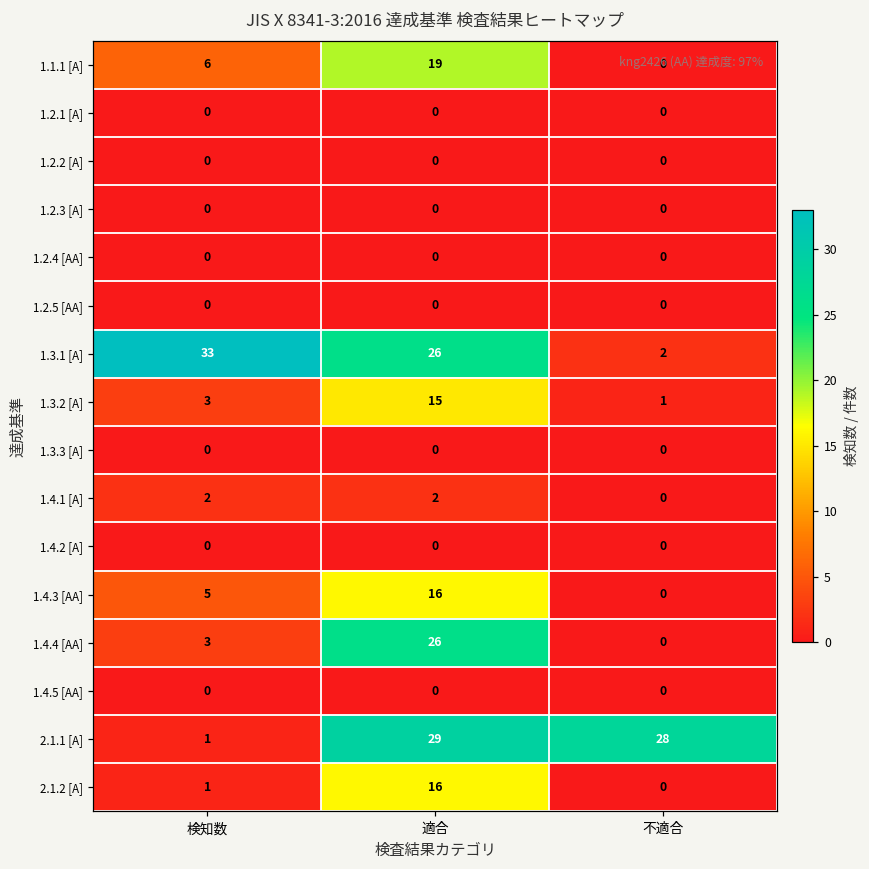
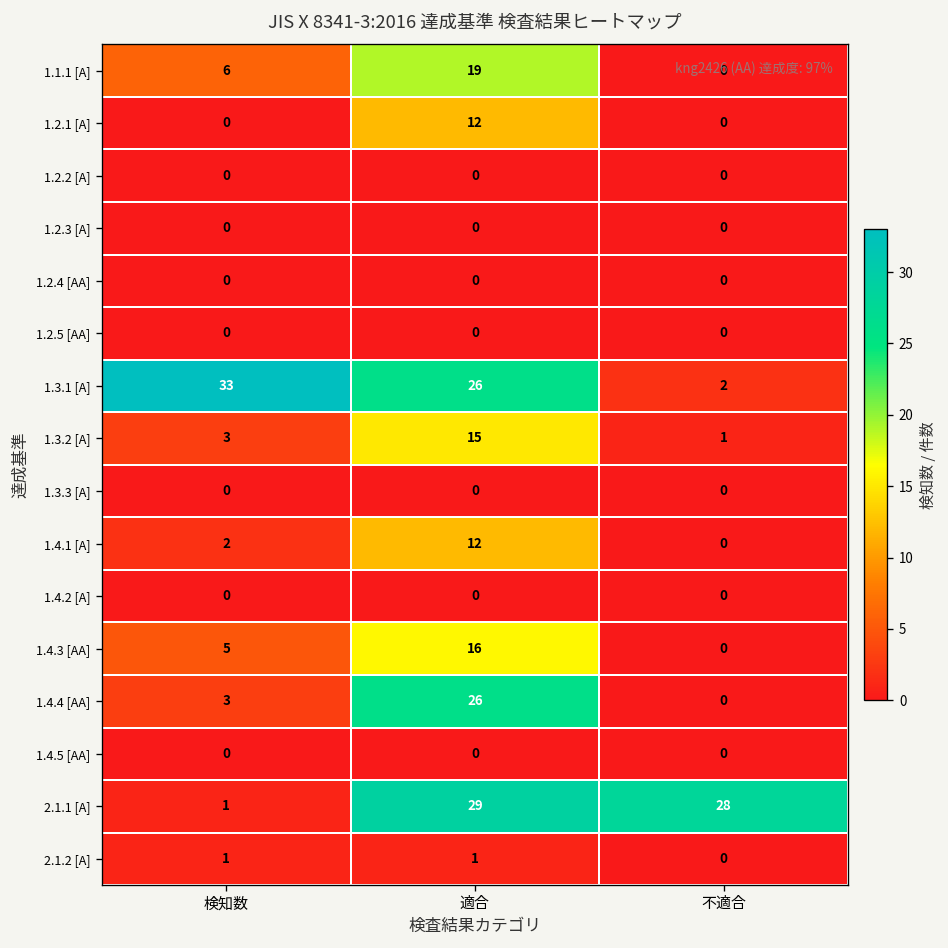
  {
    "1.1.1 [A]": {
      "検知数": "6",
      "適合": "19",
      "不適合": "97%"
    },
    "1.2.1 [A]": {
      "検知数": "0",
-     "適合": "0",
+     "適合": "12",
      "不適合": "0"
    },
    "1.2.2 [A]": {
      "検知数": "0",
      "適合": "0",
      "不適合": "0"
    },
    "1.2.3 [A]": {
      "検知数": "0",
      "適合": "0",
      "不適合": "0"
    },
    "1.2.4 [AA]": {
      "検知数": "0",
      "適合": "0",
      "不適合": "0"
    },
    "1.2.5 [AA]": {
      "検知数": "0",
      "適合": "0",
      "不適合": "0"
    },
    "1.3.1 [A]": {
      "検知数": "33",
      "適合": "26",
      "不適合": "2"
    },
    "1.3.2 [A]": {
      "検知数": "3",
      "適合": "15",
      "不適合": "1"
    },
    "1.3.3 [A]": {
      "検知数": "0",
      "適合": "0",
      "不適合": "0"
    },
    "1.4.1 [A]": {
      "検知数": "2",
-     "適合": "2",
+     "適合": "12",
      "不適合": "0"
    },
    "1.4.2 [A]": {
      "検知数": "0",
      "適合": "0",
      "不適合": "0"
    },
    "1.4.3 [AA]": {
      "検知数": "5",
      "適合": "16",
      "不適合": "0"
    },
    "1.4.4 [AA]": {
      "検知数": "3",
      "適合": "26",
      "不適合": "0"
    },
    "1.4.5 [AA]": {
      "検知数": "0",
      "適合": "0",
      "不適合": "0"
    },
    "2.1.1 [A]": {
      "検知数": "1",
      "適合": "29",
      "不適合": "28"
    },
    "2.1.2 [A]": {
      "検知数": "1",
-     "適合": "16",
+     "適合": "1",
      "不適合": "0"
    }
  }
